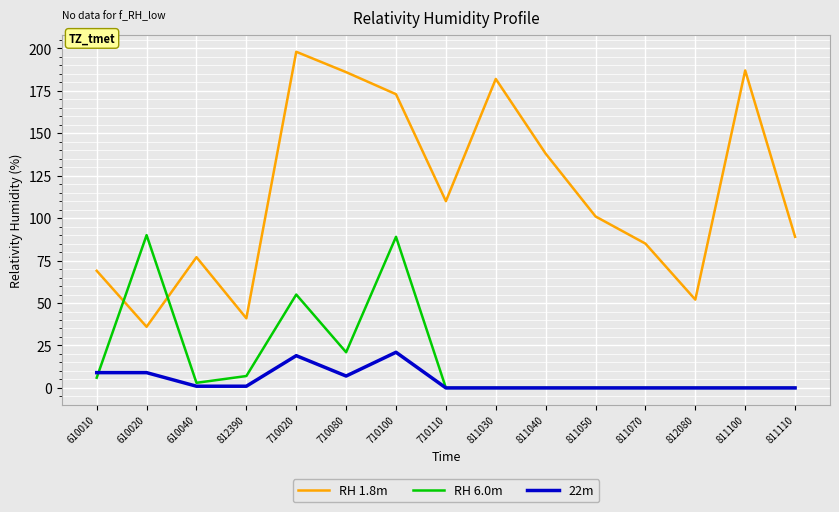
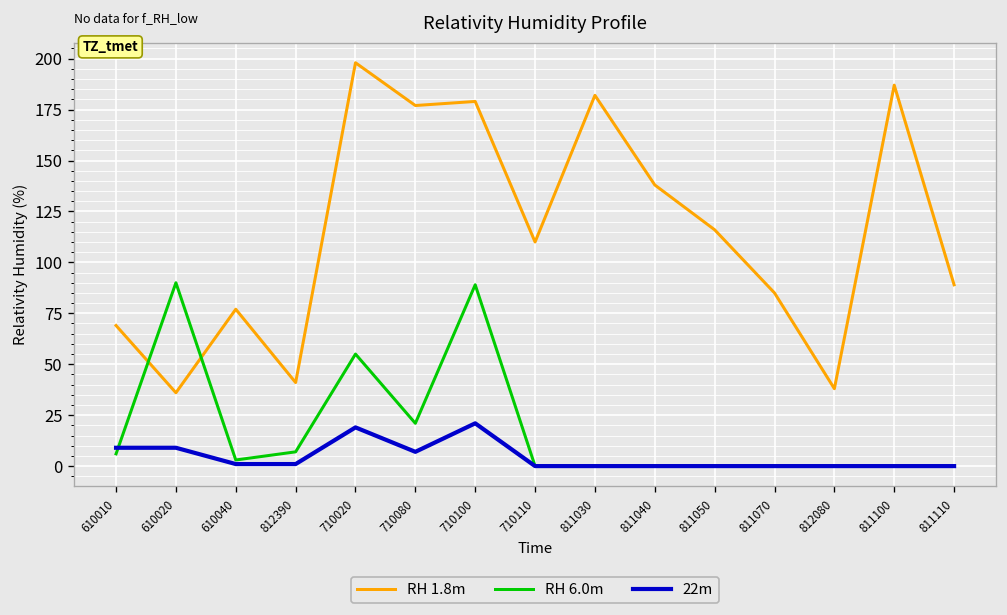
  {
    "RH 1.8m": {
      "610010": 69,
      "610020": 36,
      "610040": 77,
      "812390": 41,
      "710020": 198,
-     "710080": 186,
-     "710100": 173,
+     "710080": 177,
+     "710100": 179,
      "710110": 110,
      "811030": 182,
      "811040": 138,
-     "811050": 101,
+     "811050": 116,
      "811070": 85,
-     "812080": 52,
+     "812080": 38,
      "811100": 187,
      "811110": 89
    },
    "RH 6.0m": {
      "610010": 6,
      "610020": 90,
      "610040": 3,
      "812390": 7,
      "710020": 55,
      "710080": 21,
      "710100": 89
    },
    "22m": {
      "610010": 9,
      "610020": 9,
      "610040": 1,
      "812390": 1,
      "710020": 19,
      "710080": 7,
      "710100": 21
    }
  }
